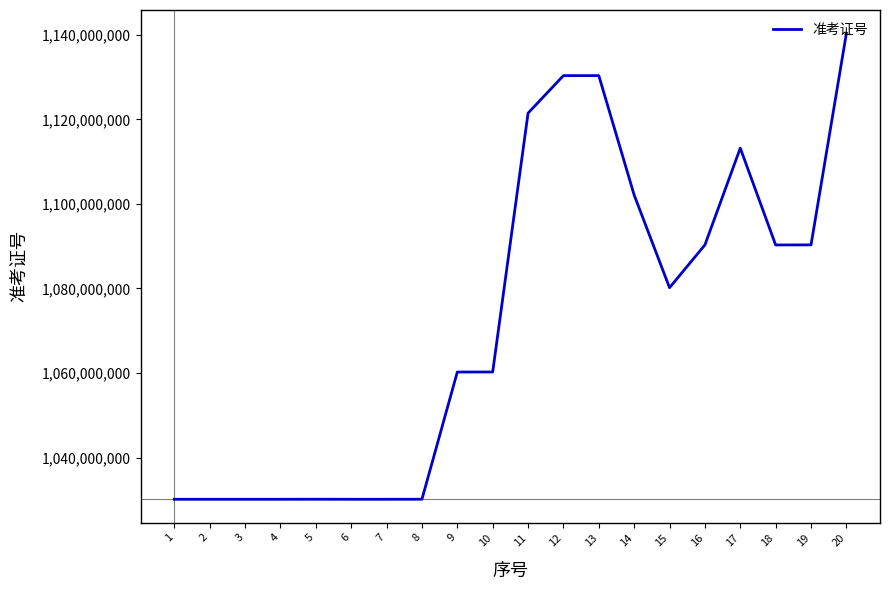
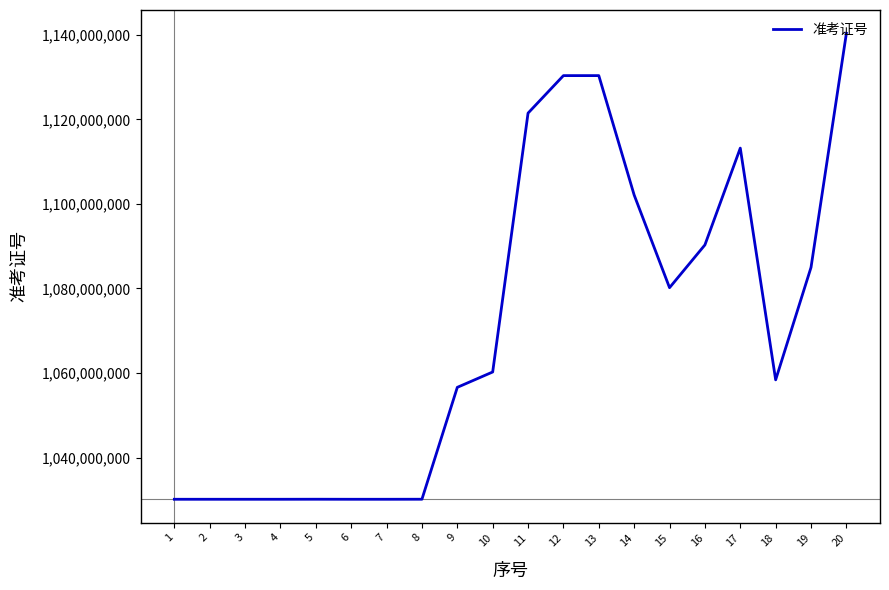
  {
    "1": "1,030,000,000",
    "2": "1,030,000,000",
    "3": "1,030,000,000",
    "4": "1,030,000,000",
    "5": "1,030,000,000",
    "6": "1,030,000,000",
    "7": "1,030,000,000",
    "8": "1,030,000,000",
-   "9": "1,060,000,000",
+   "9": "1,057,000,000",
    "10": "1,060,000,000",
    "11": "1,121,000,000",
    "12": "1,130,000,000",
    "13": "1,130,000,000",
    "14": "1,102,000,000",
    "15": "1,080,000,000",
    "16": "1,090,000,000",
    "17": "1,113,000,000",
-   "18": "1,090,000,000",
-   "19": "1,090,000,000",
+   "18": "1,058,000,000",
+   "19": "1,085,000,000",
    "20": "1,140,000,000"
  }
